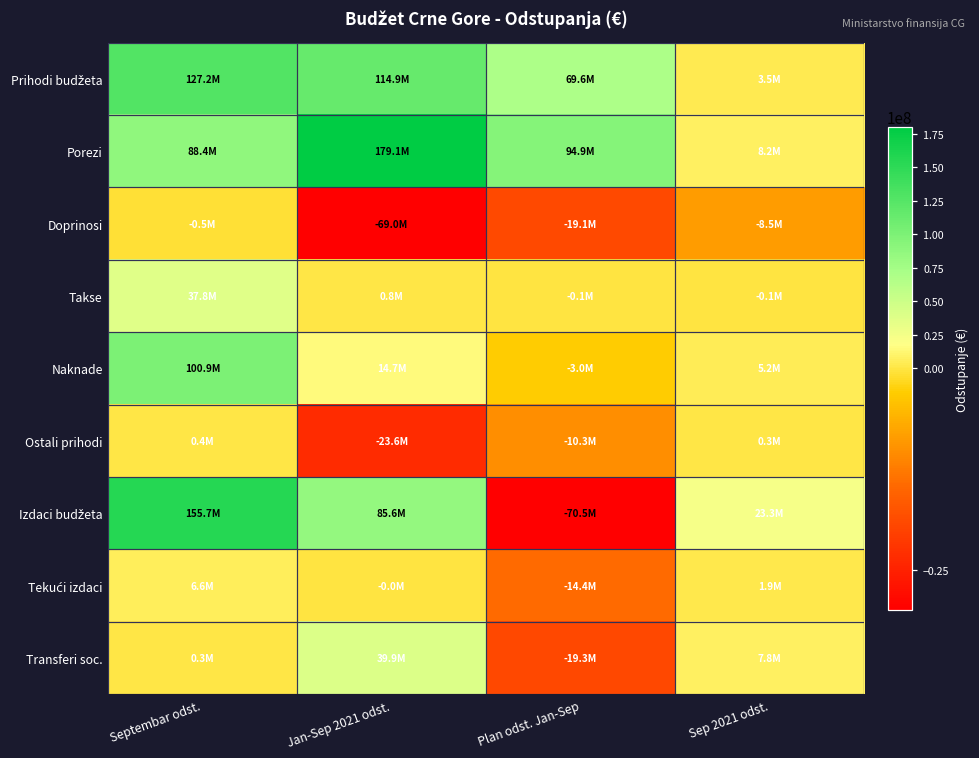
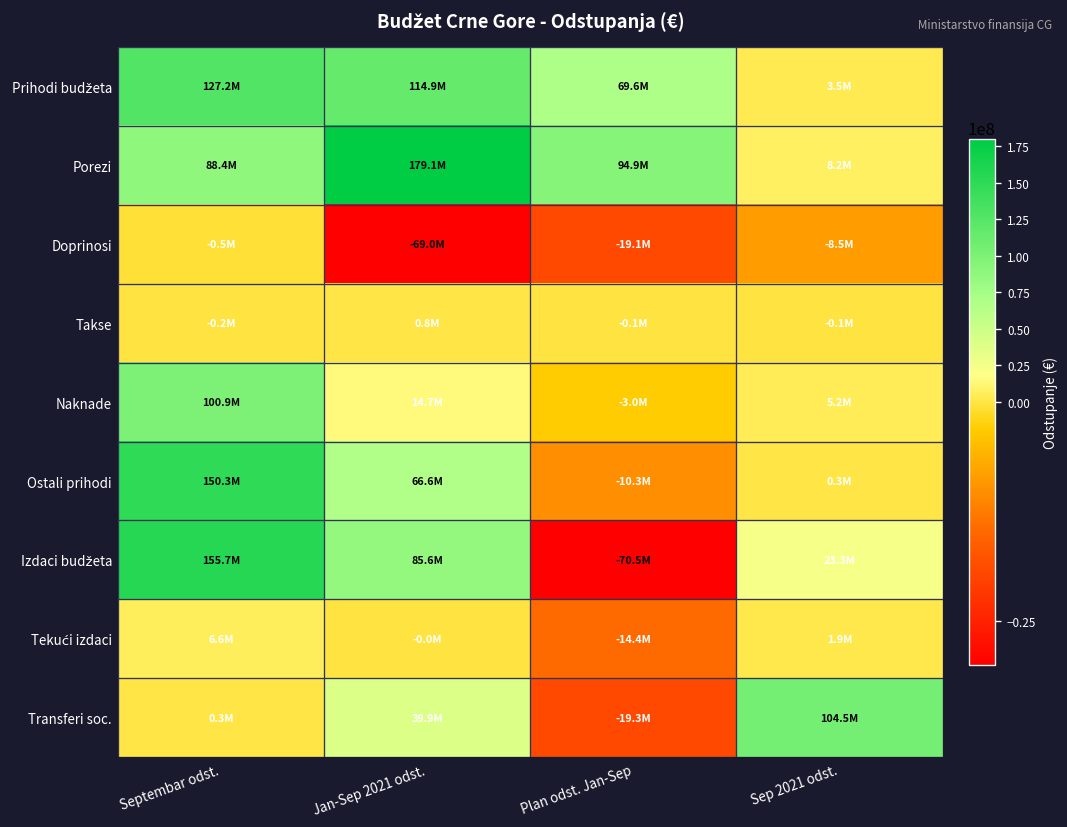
  {
    "Prihodi budžeta": {
      "Septembar odst.": "127.2M",
      "Jan-Sep 2021 odst.": "114.9M",
      "Plan odst. Jan-Sep": "69.6M",
      "Sep 2021 odst.": "3.5M"
    },
    "Porezi": {
      "Septembar odst.": "88.4M",
      "Jan-Sep 2021 odst.": "179.1M",
      "Plan odst. Jan-Sep": "94.9M",
      "Sep 2021 odst.": "8.2M"
    },
    "Doprinosi": {
      "Septembar odst.": "-0.5M",
      "Jan-Sep 2021 odst.": "-69.0M",
      "Plan odst. Jan-Sep": "-19.1M",
      "Sep 2021 odst.": "-8.5M"
    },
    "Takse": {
-     "Septembar odst.": "37.8M",
+     "Septembar odst.": "-0.2M",
      "Jan-Sep 2021 odst.": "0.8M",
      "Plan odst. Jan-Sep": "-0.1M",
      "Sep 2021 odst.": "-0.1M"
    },
    "Naknade": {
      "Septembar odst.": "100.9M",
      "Jan-Sep 2021 odst.": "14.7M",
      "Plan odst. Jan-Sep": "-3.0M",
      "Sep 2021 odst.": "5.2M"
    },
    "Ostali prihodi": {
-     "Septembar odst.": "0.4M",
-     "Jan-Sep 2021 odst.": "-23.6M",
+     "Septembar odst.": "150.3M",
+     "Jan-Sep 2021 odst.": "66.6M",
      "Plan odst. Jan-Sep": "-10.3M",
      "Sep 2021 odst.": "0.3M"
    },
    "Izdaci budžeta": {
      "Septembar odst.": "155.7M",
      "Jan-Sep 2021 odst.": "85.6M",
      "Plan odst. Jan-Sep": "-70.5M",
      "Sep 2021 odst.": "23.3M"
    },
    "Tekući izdaci": {
      "Septembar odst.": "6.6M",
      "Jan-Sep 2021 odst.": "-0.0M",
      "Plan odst. Jan-Sep": "-14.4M",
      "Sep 2021 odst.": "1.9M"
    },
    "Transferi soc.": {
      "Septembar odst.": "0.3M",
      "Jan-Sep 2021 odst.": "39.9M",
      "Plan odst. Jan-Sep": "-19.3M",
-     "Sep 2021 odst.": "7.8M"
+     "Sep 2021 odst.": "104.5M"
    }
  }
